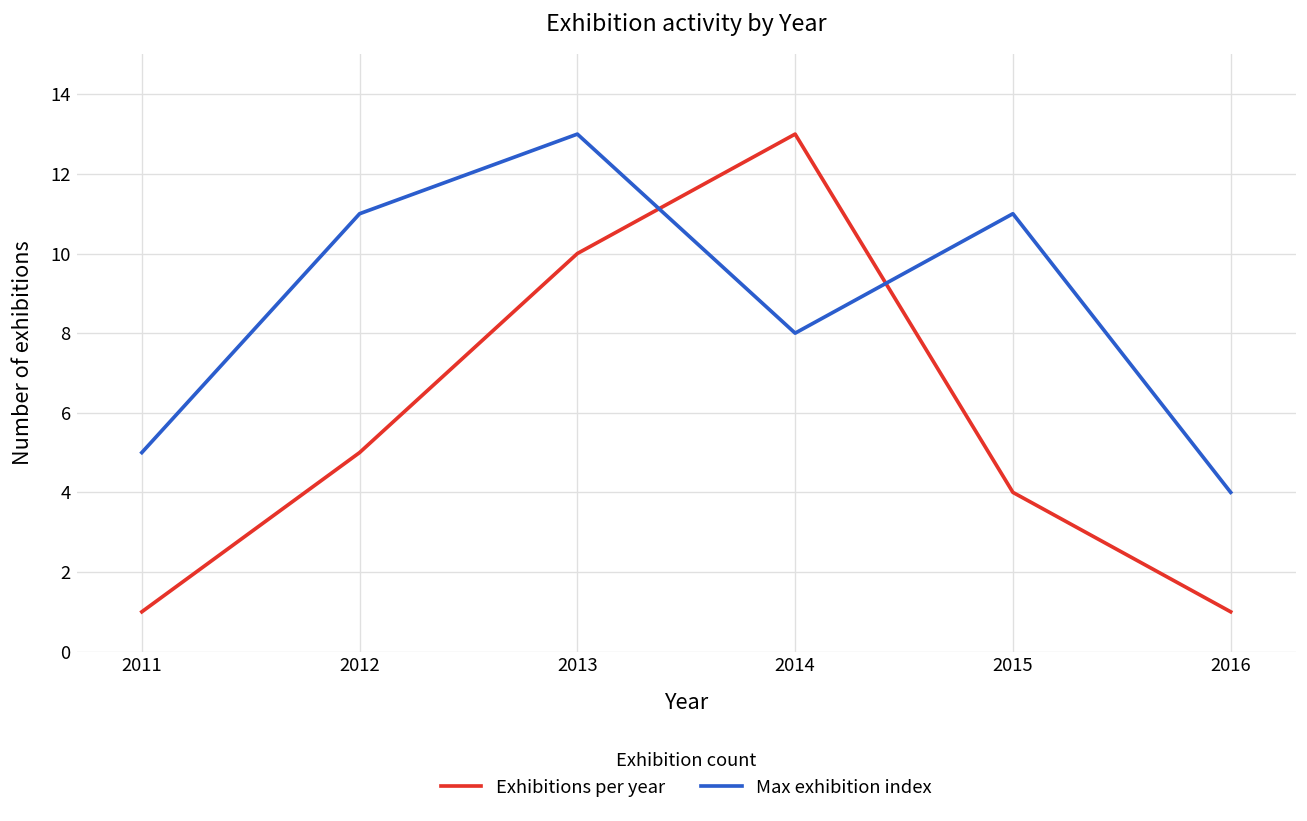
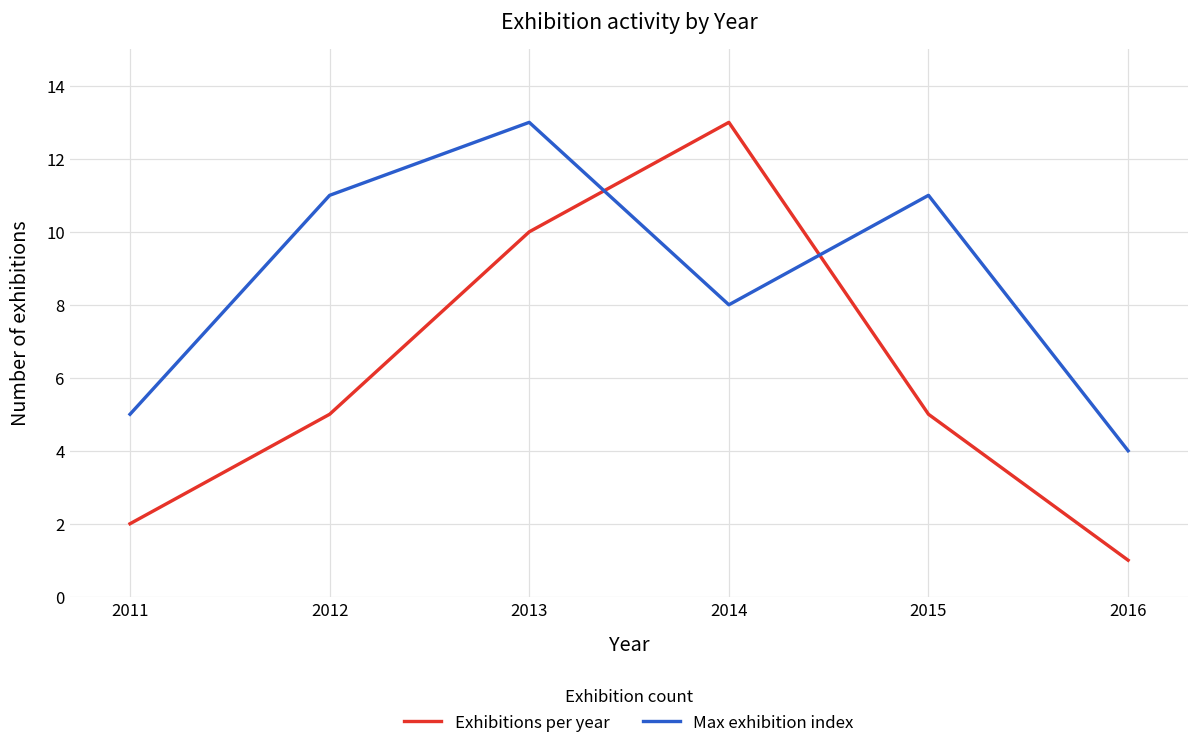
  {
    "Exhibitions per year": {
-     "2011": 1,
+     "2011": 2,
      "2012": 5,
      "2013": 10,
      "2014": 13,
-     "2015": 4,
+     "2015": 5,
      "2016": 1
    },
    "Max exhibition index": {
      "2011": 5,
      "2012": 11,
      "2013": 13,
      "2014": 8,
      "2015": 11,
      "2016": 4
    }
  }
